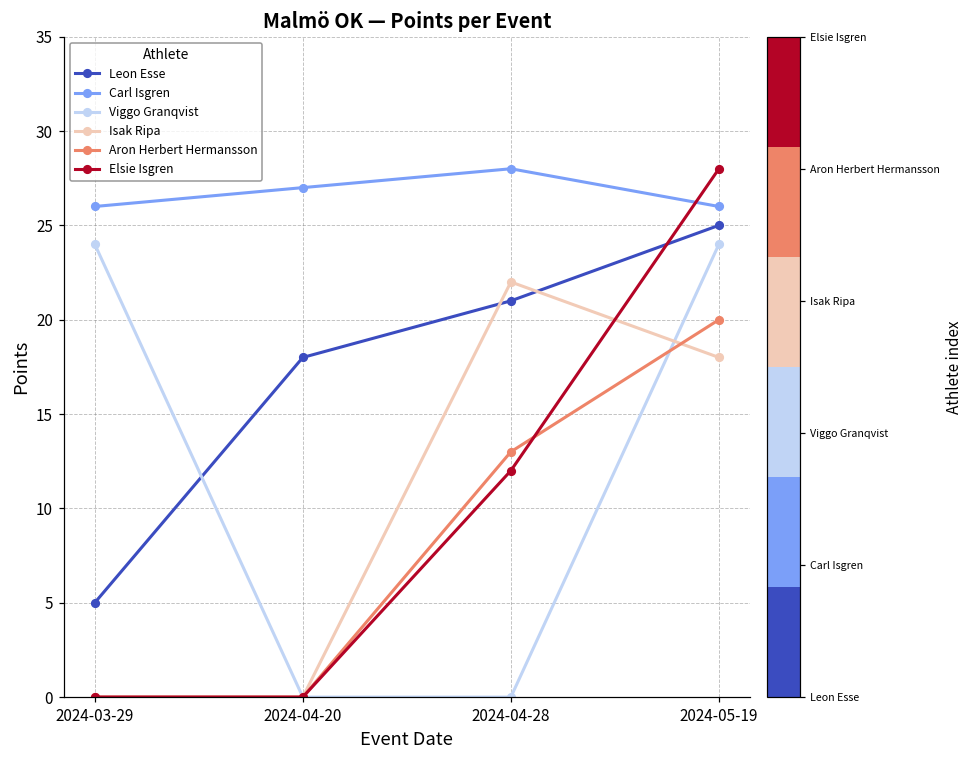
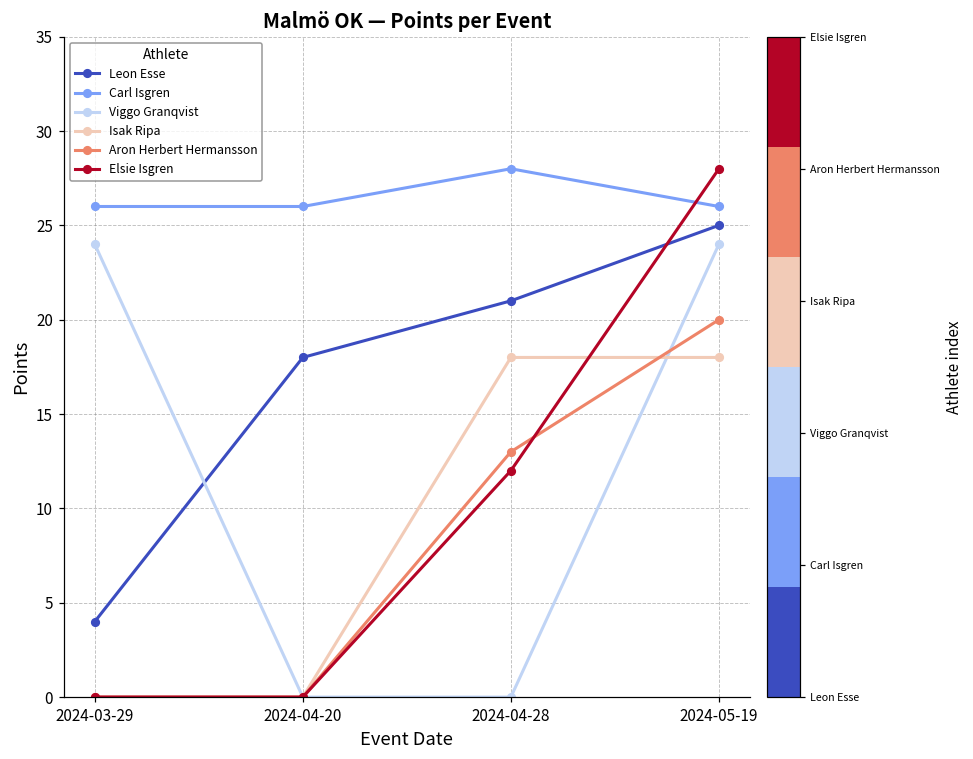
  {
    "Leon Esse": {
-     "2024-03-29": 5,
+     "2024-03-29": 4,
      "2024-04-20": 18,
      "2024-04-28": 21,
      "2024-05-19": 25
    },
    "Carl Isgren": {
      "2024-03-29": 26,
-     "2024-04-20": 27,
+     "2024-04-20": 26,
      "2024-04-28": 28,
      "2024-05-19": 26
    },
    "Viggo Granqvist": {
      "2024-03-29": 24,
      "2024-04-28": 0,
      "2024-05-19": 24
    },
    "Isak Ripa": {
-     "2024-04-28": 22,
+     "2024-04-28": 18,
      "2024-05-19": 18
    },
    "Aron Herbert Hermansson": {
      "2024-04-28": 13,
      "2024-05-19": 20
    },
    "Elsie Isgren": {
      "2024-04-28": 12,
      "2024-05-19": 28
    }
  }
